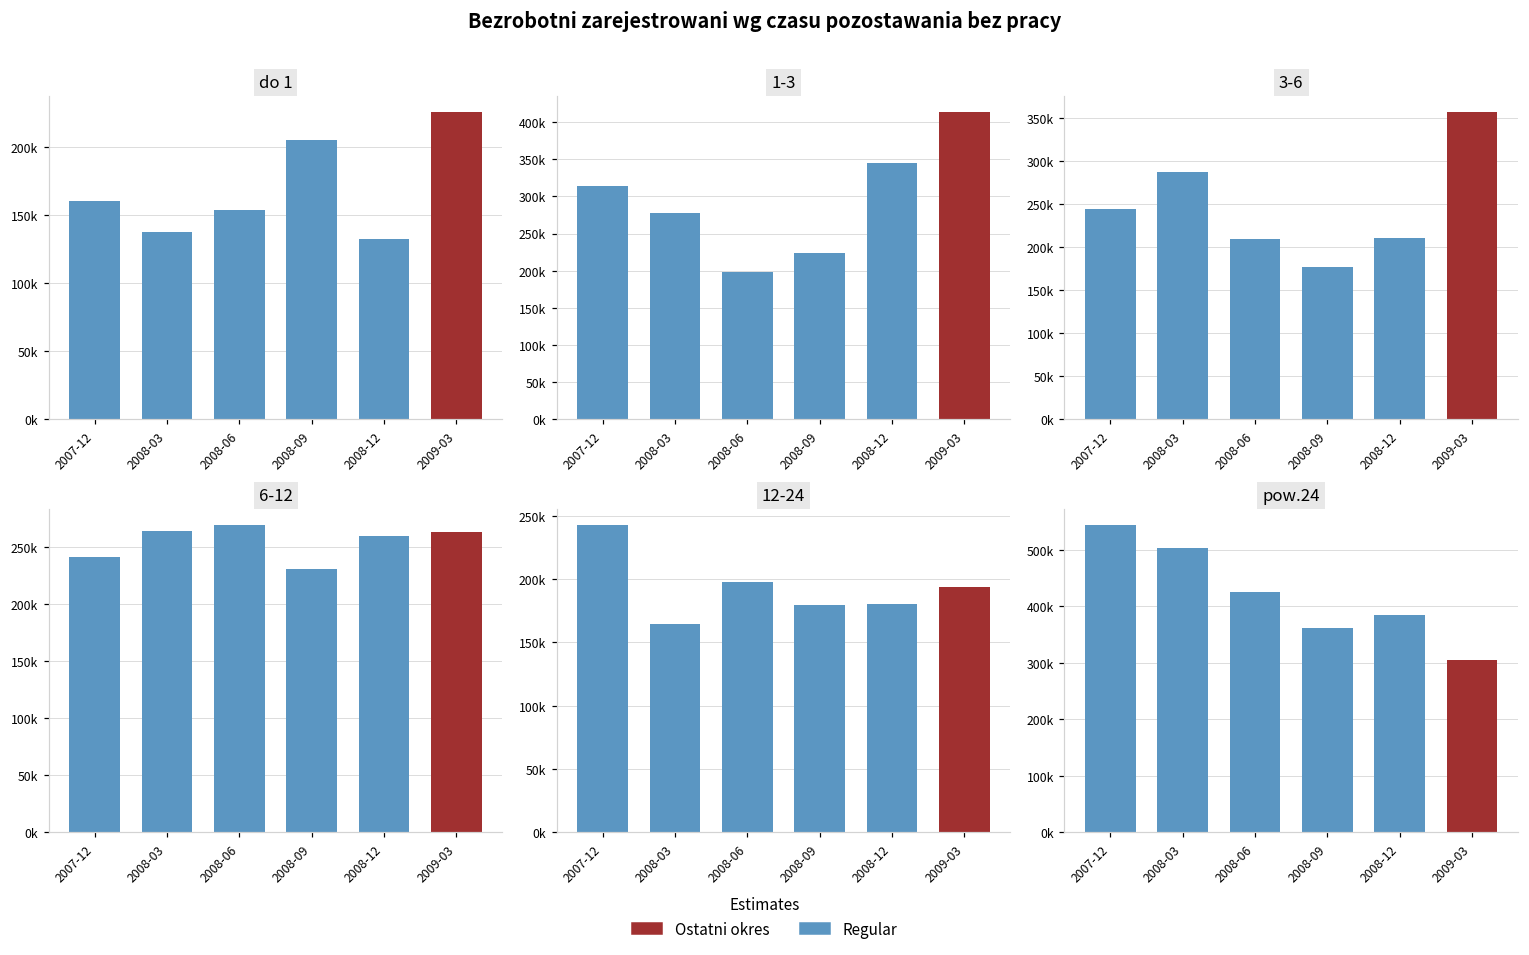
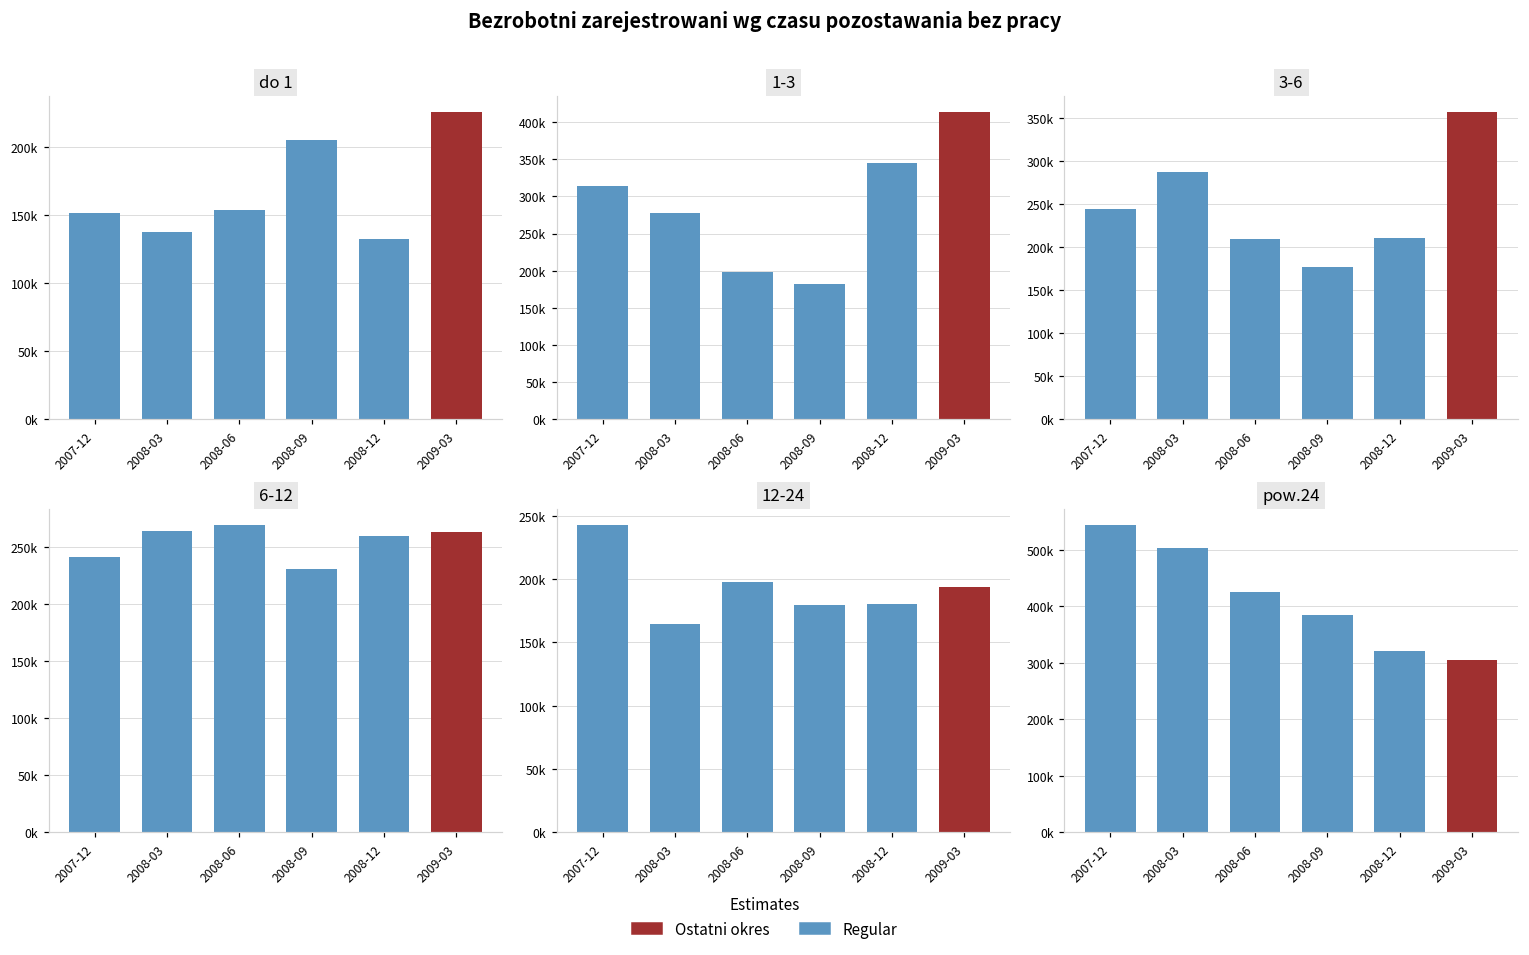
  {
    "do 1": {
-     "2007-12": 161000,
+     "2007-12": 152000,
      "2008-03": 138000,
      "2008-06": 154000,
      "2008-09": 205000,
      "2008-12": 133000,
      "2009-03": 226000
    },
    "1-3": {
      "2007-12": 310000,
      "2008-03": 280000,
      "2008-06": 200000,
-     "2008-09": 220000,
+     "2008-09": 180000,
      "2008-12": 340000,
      "2009-03": 410000
    },
    "3-6": {
      "2007-12": 240000,
      "2008-03": 290000,
      "2008-06": 210000,
      "2008-09": 180000,
      "2008-12": 210000,
      "2009-03": 360000
    },
    "6-12": {
      "2007-12": 241000,
      "2008-03": 264000,
      "2008-06": 270000,
      "2008-09": 231000,
      "2008-12": 260000,
      "2009-03": 264000
    },
    "12-24": {
      "2007-12": 243000,
      "2008-03": 164000,
      "2008-06": 198000,
      "2008-09": 180000,
      "2008-12": 181000,
      "2009-03": 193000
    },
    "pow.24": {
      "2007-12": 540000,
      "2008-03": 500000,
      "2008-06": 430000,
-     "2008-09": 360000,
-     "2008-12": 380000,
+     "2008-09": 380000,
+     "2008-12": 320000,
      "2009-03": 300000
    }
  }
